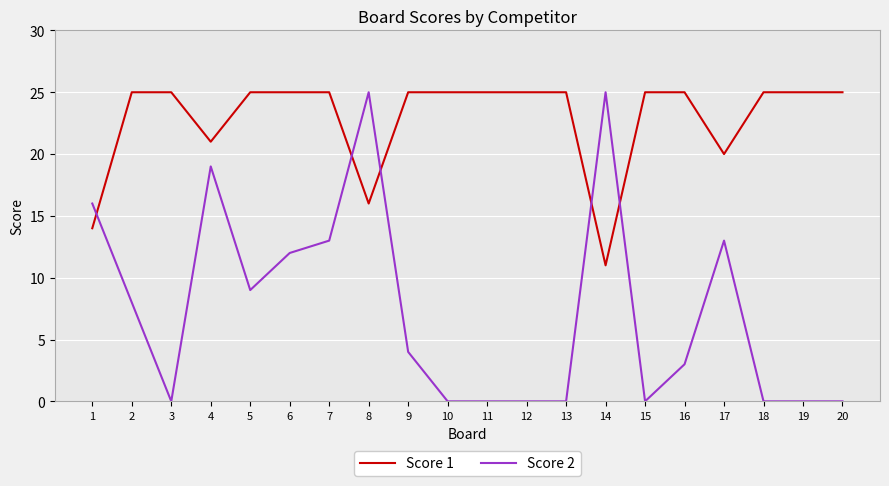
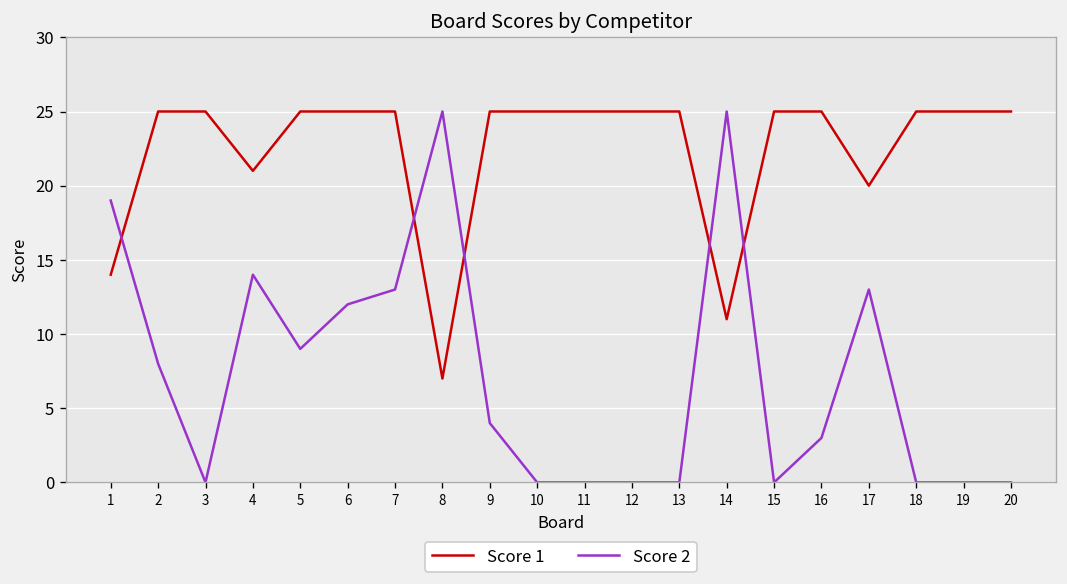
  {
    "Score 1": {
      "1": 14,
      "2": 25,
      "3": 25,
      "4": 21,
      "5": 25,
      "6": 25,
      "7": 25,
-     "8": 16,
+     "8": 7,
      "9": 25,
      "10": 25,
      "11": 25,
      "12": 25,
      "13": 25,
      "14": 11,
      "15": 25,
      "16": 25,
      "17": 20,
      "18": 25,
      "19": 25,
      "20": 25
    },
    "Score 2": {
-     "1": 16,
+     "1": 19,
      "2": 8,
      "3": 0,
-     "4": 19,
+     "4": 14,
      "5": 9,
      "6": 12,
      "7": 13,
      "8": 25,
      "9": 4,
      "10": 0,
      "11": 0,
      "12": 0,
      "13": 0,
      "14": 25,
      "15": 0,
      "16": 3,
      "17": 13,
      "18": 0,
      "19": 0,
      "20": 0
    }
  }
